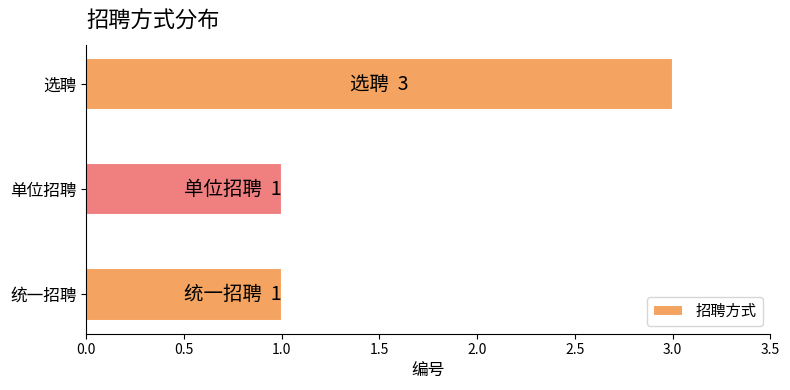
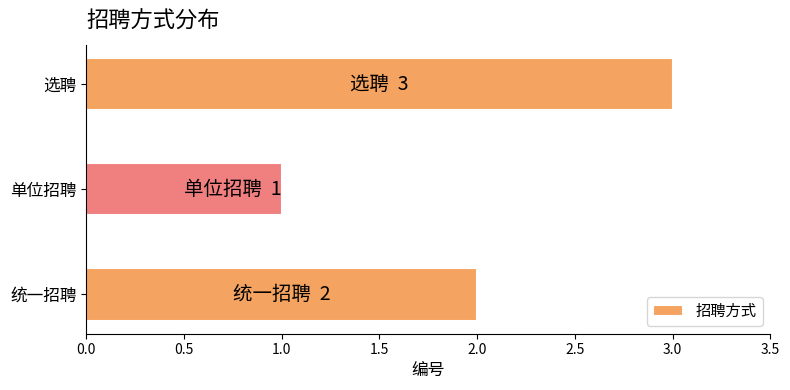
  {
    "选聘": 3,
    "单位招聘": 1,
-   "统一招聘": 1
+   "统一招聘": 2
  }
